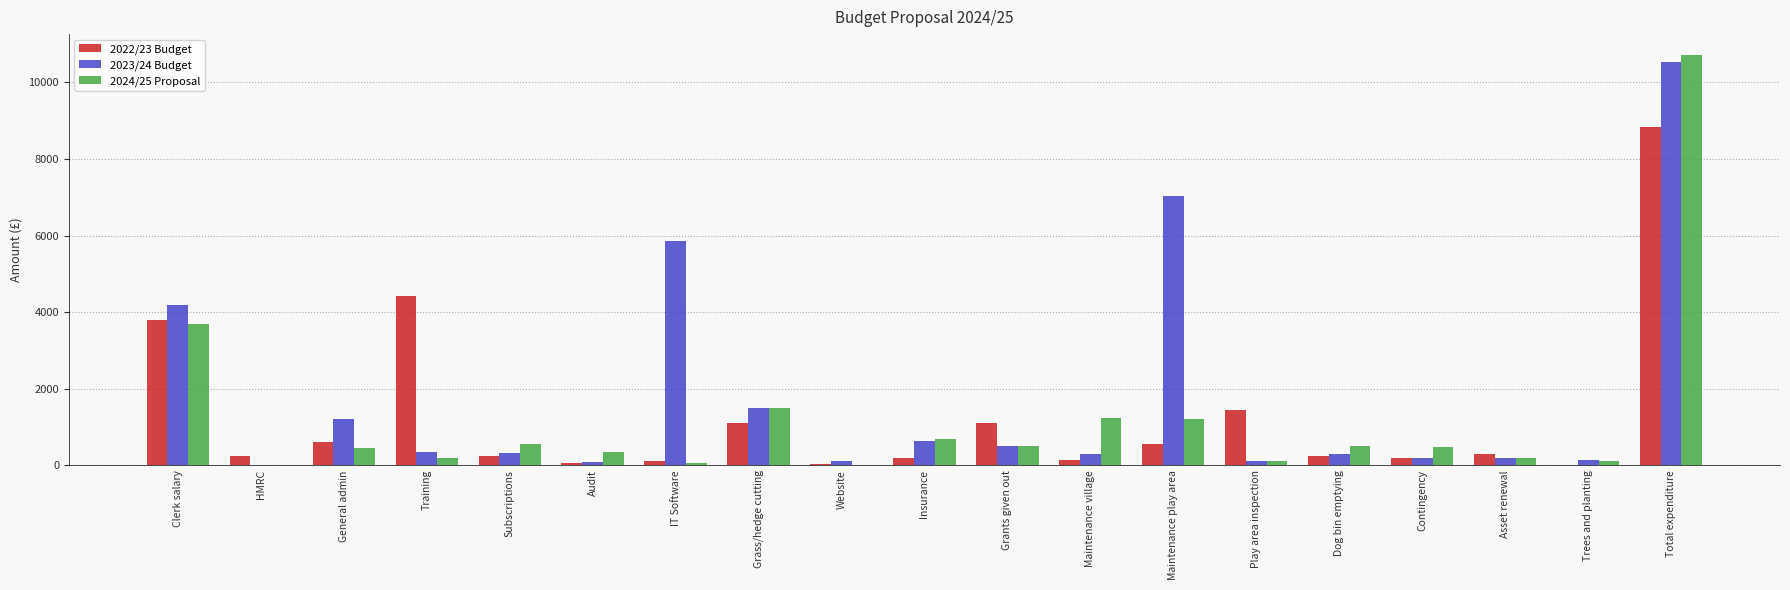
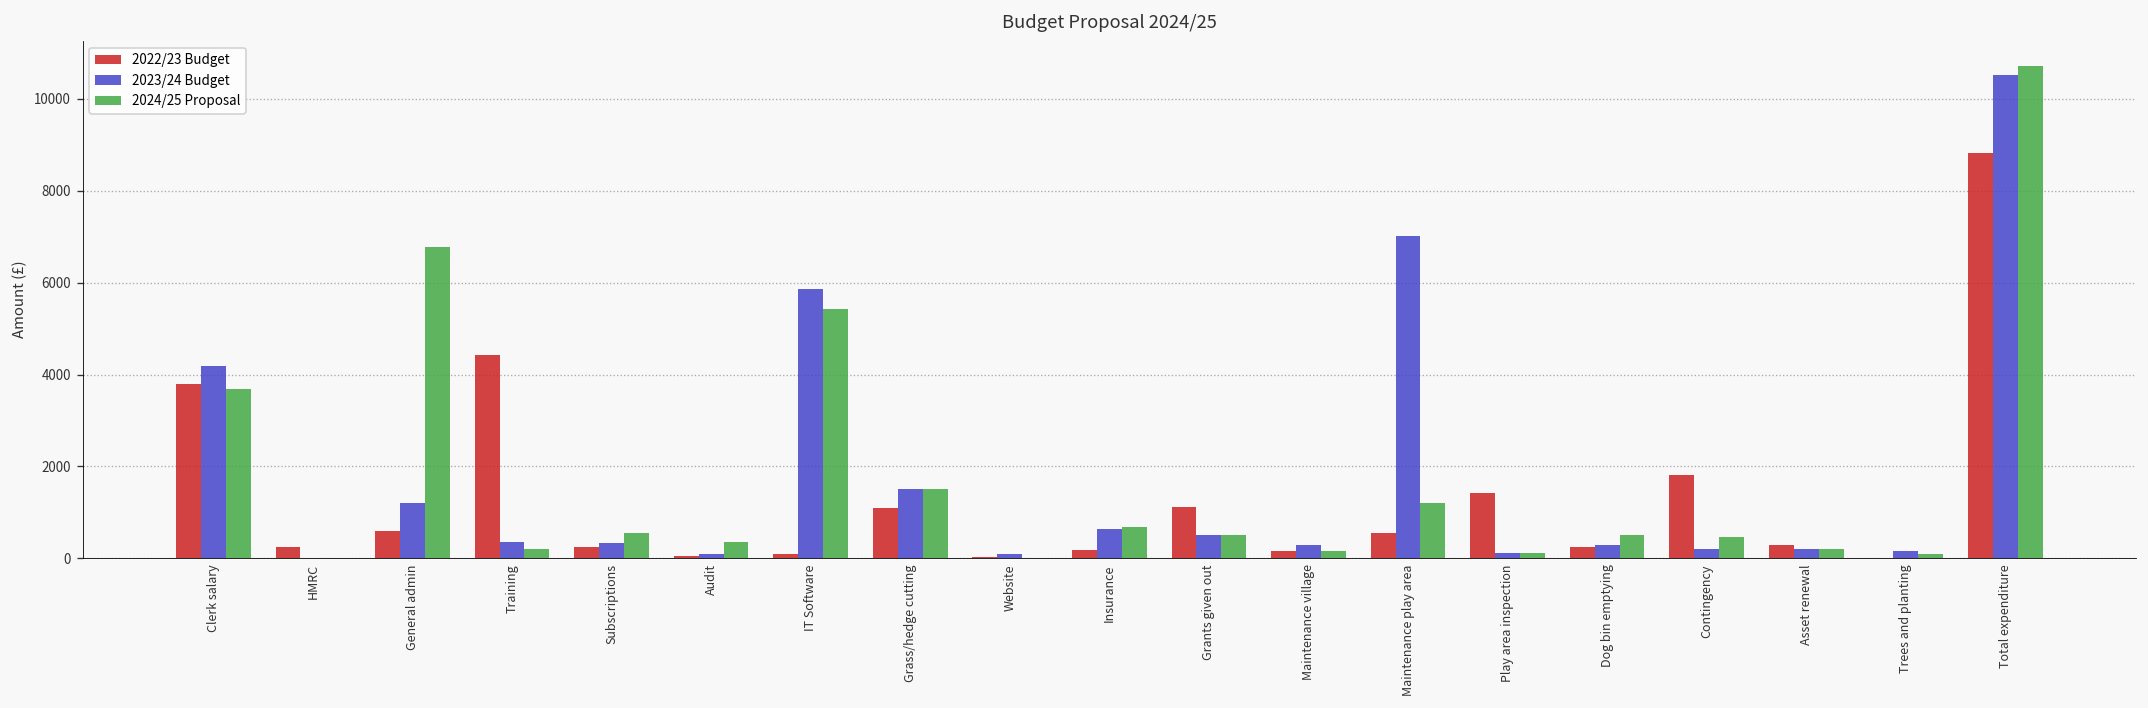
  {
    "2022/23 Budget": {
      "Clerk salary": 3800,
      "HMRC": 300,
      "General admin": 600,
      "Training": 4400,
      "Subscriptions": 300,
      "IT Software": 100,
      "Grass/hedge cutting": 1100,
      "Insurance": 200,
      "Grants given out": 1100,
      "Maintenance village": 200,
      "Maintenance play area": 600,
      "Play area inspection": 1400,
      "Dog bin emptying": 200,
-     "Contingency": 200,
+     "Contingency": 1800,
      "Asset renewal": 300,
      "Trees and planting": 0,
      "Total expenditure": 8800
    },
    "2023/24 Budget": {
      "Clerk salary": 4200,
      "HMRC": 0,
      "General admin": 1200,
      "Training": 400,
      "Subscriptions": 300,
      "Audit": 100,
      "IT Software": 5900,
      "Grass/hedge cutting": 1500,
      "Website": 100,
      "Insurance": 600,
      "Grants given out": 500,
      "Maintenance village": 300,
      "Maintenance play area": 7000,
      "Play area inspection": 100,
      "Dog bin emptying": 300,
      "Contingency": 200,
      "Asset renewal": 200,
      "Trees and planting": 200,
      "Total expenditure": 10500
    },
    "2024/25 Proposal": {
      "Clerk salary": 3700,
      "HMRC": 0,
-     "General admin": 500,
+     "General admin": 6800,
      "Training": 200,
      "Subscriptions": 500,
      "Audit": 400,
-     "IT Software": 100,
+     "IT Software": 5400,
      "Grass/hedge cutting": 1500,
      "Website": 0,
      "Insurance": 700,
      "Grants given out": 500,
-     "Maintenance village": 1200,
+     "Maintenance village": 200,
      "Maintenance play area": 1200,
      "Play area inspection": 100,
      "Dog bin emptying": 500,
      "Contingency": 500,
      "Asset renewal": 200,
      "Trees and planting": 100,
      "Total expenditure": 10700
    }
  }
